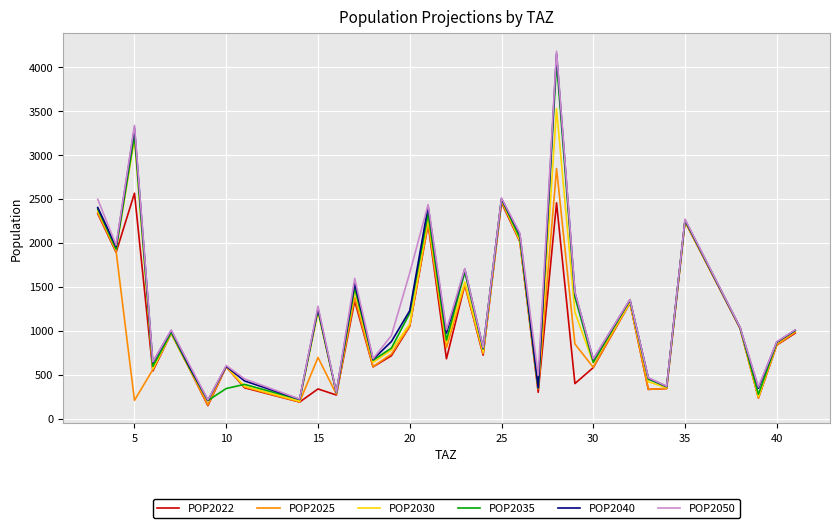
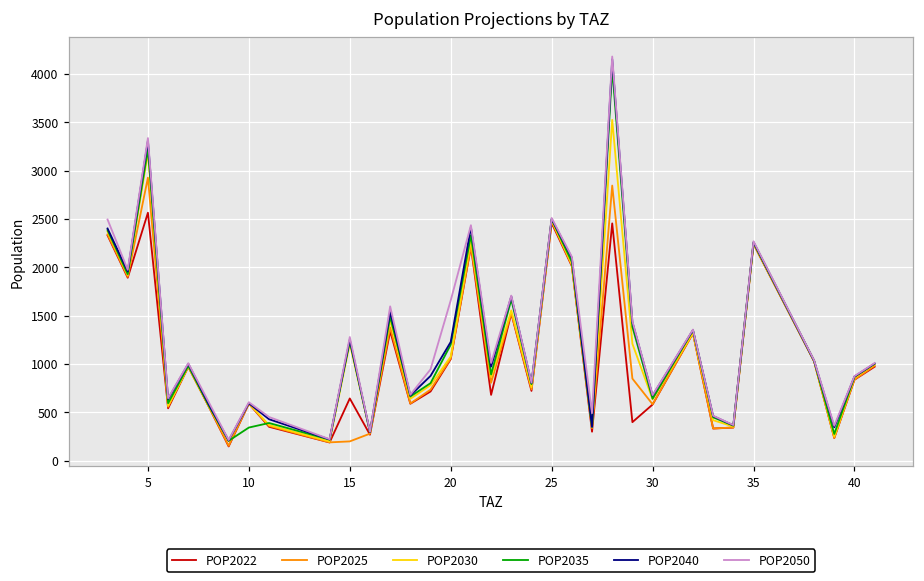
  {
    "POP2022": {
      "5": 2600,
-     "15": 300
+     "15": 600
    },
    "POP2025": {
-     "5": 200,
-     "15": 700
+     "5": 2900,
+     "15": 200
    },
    "POP2030": {
      "5": 3200
    },
    "POP2035": {
      "5": 3200,
      "10": 300
    },
    "POP2050": {
      "20": 1700
    }
  }
